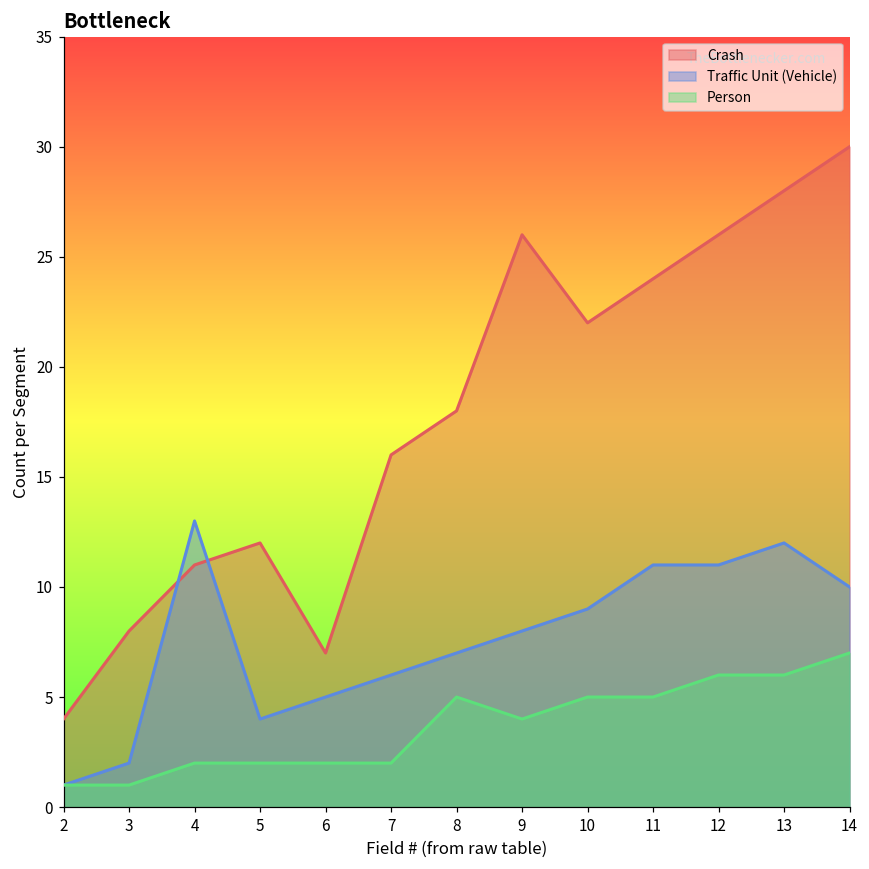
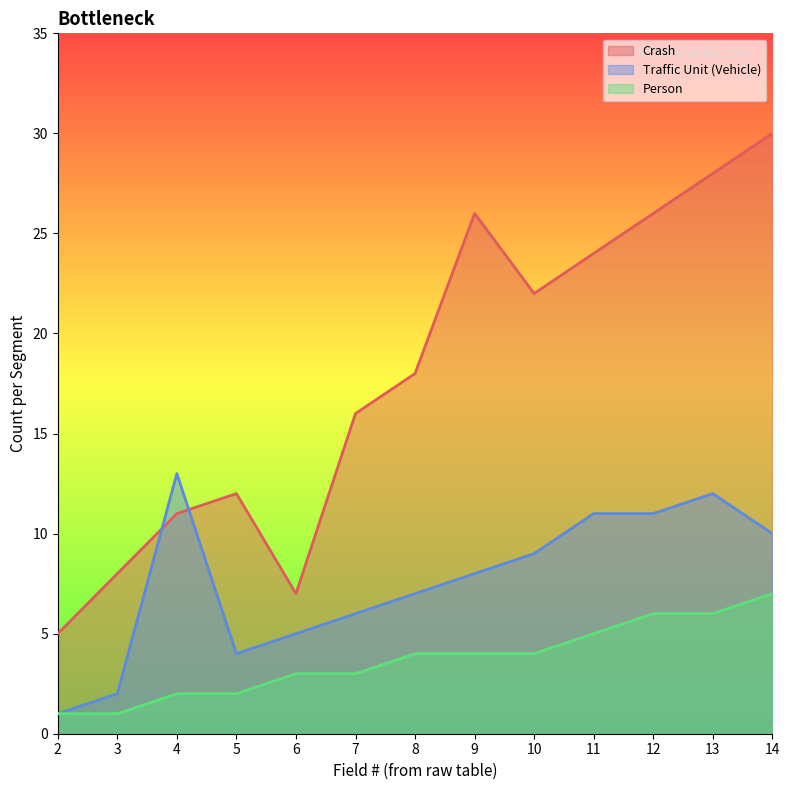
  {
    "Crash": {
-     "2": 4,
+     "2": 5,
      "3": 8,
      "4": 11,
      "5": 12,
      "6": 7,
      "7": 16,
      "8": 18,
      "9": 26,
      "10": 22,
      "11": 24,
      "12": 26,
      "13": 28,
      "14": 30
    },
    "Traffic Unit (Vehicle)": {
      "3": 2,
      "4": 13,
      "5": 4,
      "6": 5,
      "7": 6,
      "8": 7,
      "9": 8,
      "10": 9,
      "11": 11,
      "12": 11,
      "13": 12,
      "14": 10
    },
    "Person": {
      "3": 1,
      "4": 2,
      "5": 2,
-     "6": 2,
-     "7": 2,
-     "8": 5,
+     "6": 3,
+     "7": 3,
+     "8": 4,
      "9": 4,
-     "10": 5,
+     "10": 4,
      "11": 5,
      "12": 6,
      "13": 6,
      "14": 7
    }
  }
